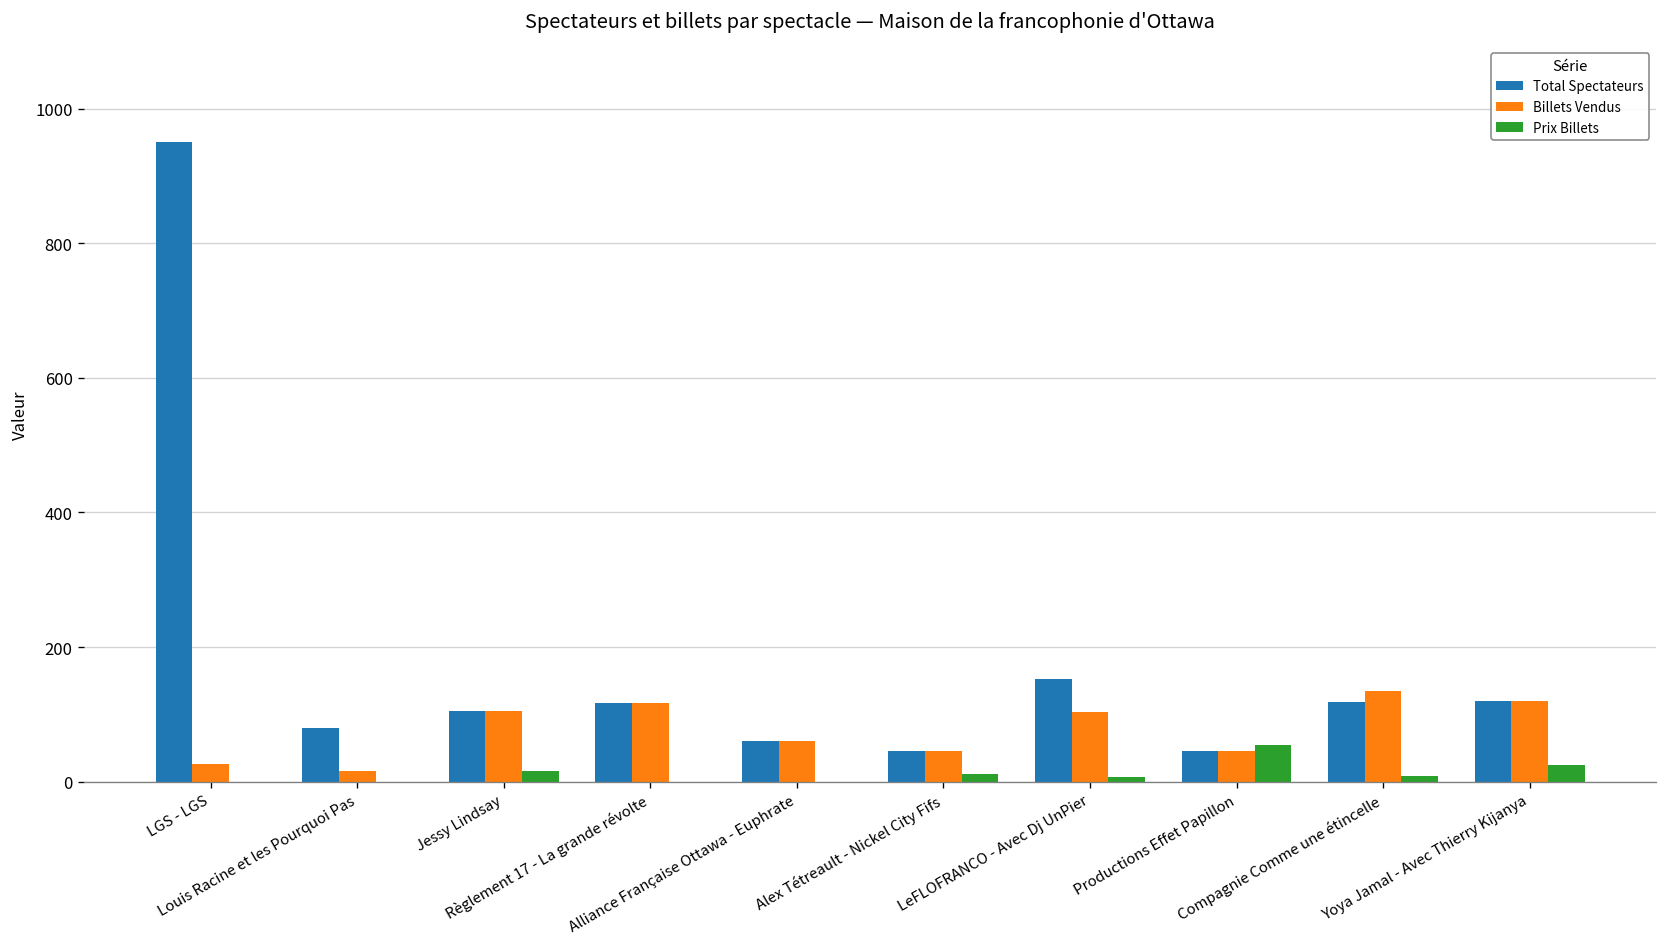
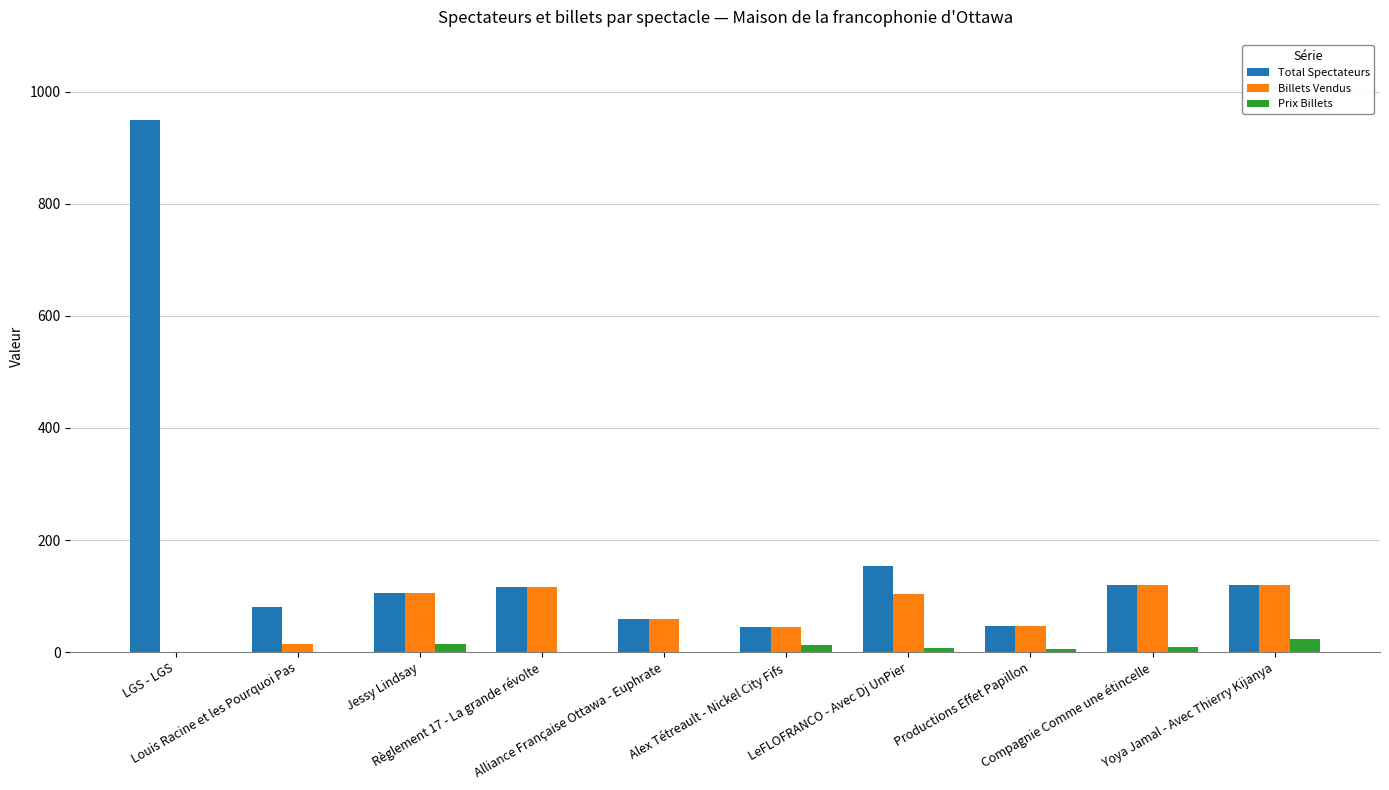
  {
    "Total Spectateurs": {
      "LGS - LGS": 950,
      "Louis Racine et les Pourquoi Pas": 80,
      "Jessy Lindsay": 110,
      "Règlement 17 - La grande révolte": 120,
      "Alliance Française Ottawa - Euphrate": 60,
      "Alex Tétreault - Nickel City Fifs": 50,
      "LeFLOFRANCO - Avec Dj UnPier": 150,
      "Productions Effet Papillon": 50,
      "Compagnie Comme une étincelle": 120,
      "Yoya Jamal - Avec Thierry Kijanya": 120
    },
    "Billets Vendus": {
-     "LGS - LGS": 30,
+     "LGS - LGS": 0,
      "Louis Racine et les Pourquoi Pas": 20,
      "Jessy Lindsay": 110,
      "Règlement 17 - La grande révolte": 120,
      "Alliance Française Ottawa - Euphrate": 60,
      "Alex Tétreault - Nickel City Fifs": 50,
      "LeFLOFRANCO - Avec Dj UnPier": 100,
      "Productions Effet Papillon": 50,
-     "Compagnie Comme une étincelle": 140,
+     "Compagnie Comme une étincelle": 120,
      "Yoya Jamal - Avec Thierry Kijanya": 120
    },
    "Prix Billets": {
      "LGS - LGS": 0,
      "Louis Racine et les Pourquoi Pas": 0,
      "Jessy Lindsay": 20,
      "Règlement 17 - La grande révolte": 0,
      "Alliance Française Ottawa - Euphrate": 0,
      "Alex Tétreault - Nickel City Fifs": 10,
      "LeFLOFRANCO - Avec Dj UnPier": 10,
-     "Productions Effet Papillon": 60,
+     "Productions Effet Papillon": 10,
      "Compagnie Comme une étincelle": 10,
      "Yoya Jamal - Avec Thierry Kijanya": 20
    }
  }
